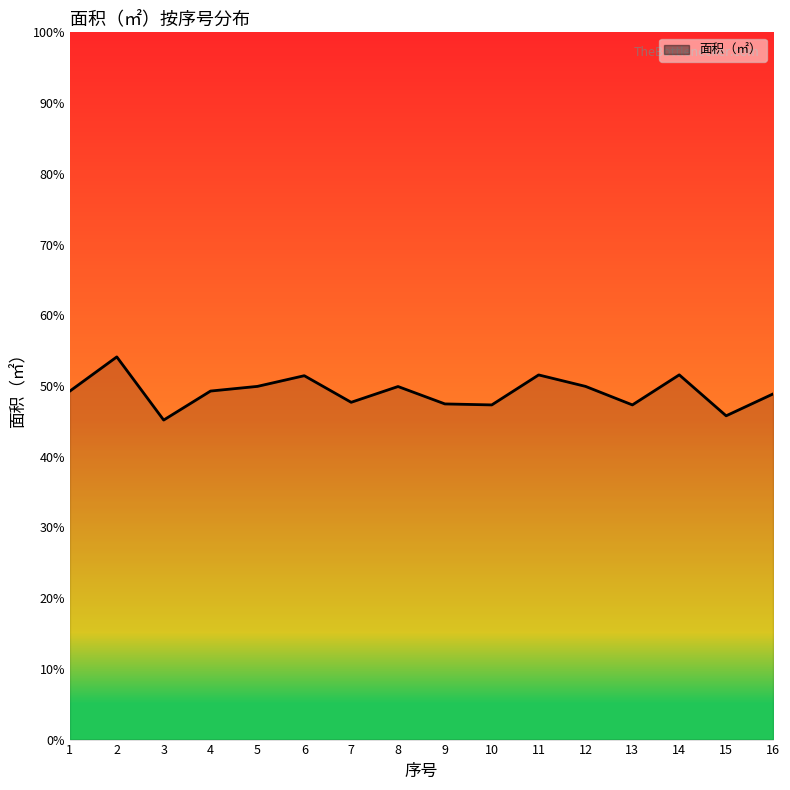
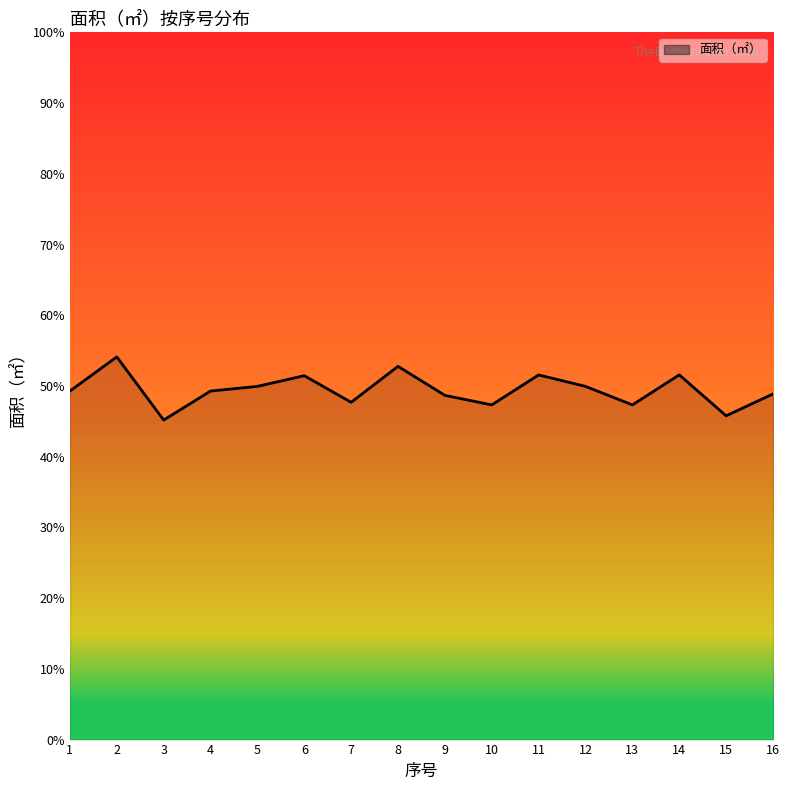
  {
    "1": "49%",
    "2": "54%",
    "3": "45%",
    "4": "49%",
    "5": "50%",
    "6": "51%",
    "7": "48%",
-   "8": "50%",
-   "9": "47%",
+   "8": "53%",
+   "9": "49%",
    "10": "47%",
    "11": "52%",
    "12": "50%",
    "13": "47%",
    "14": "52%",
    "15": "46%",
    "16": "49%"
  }
